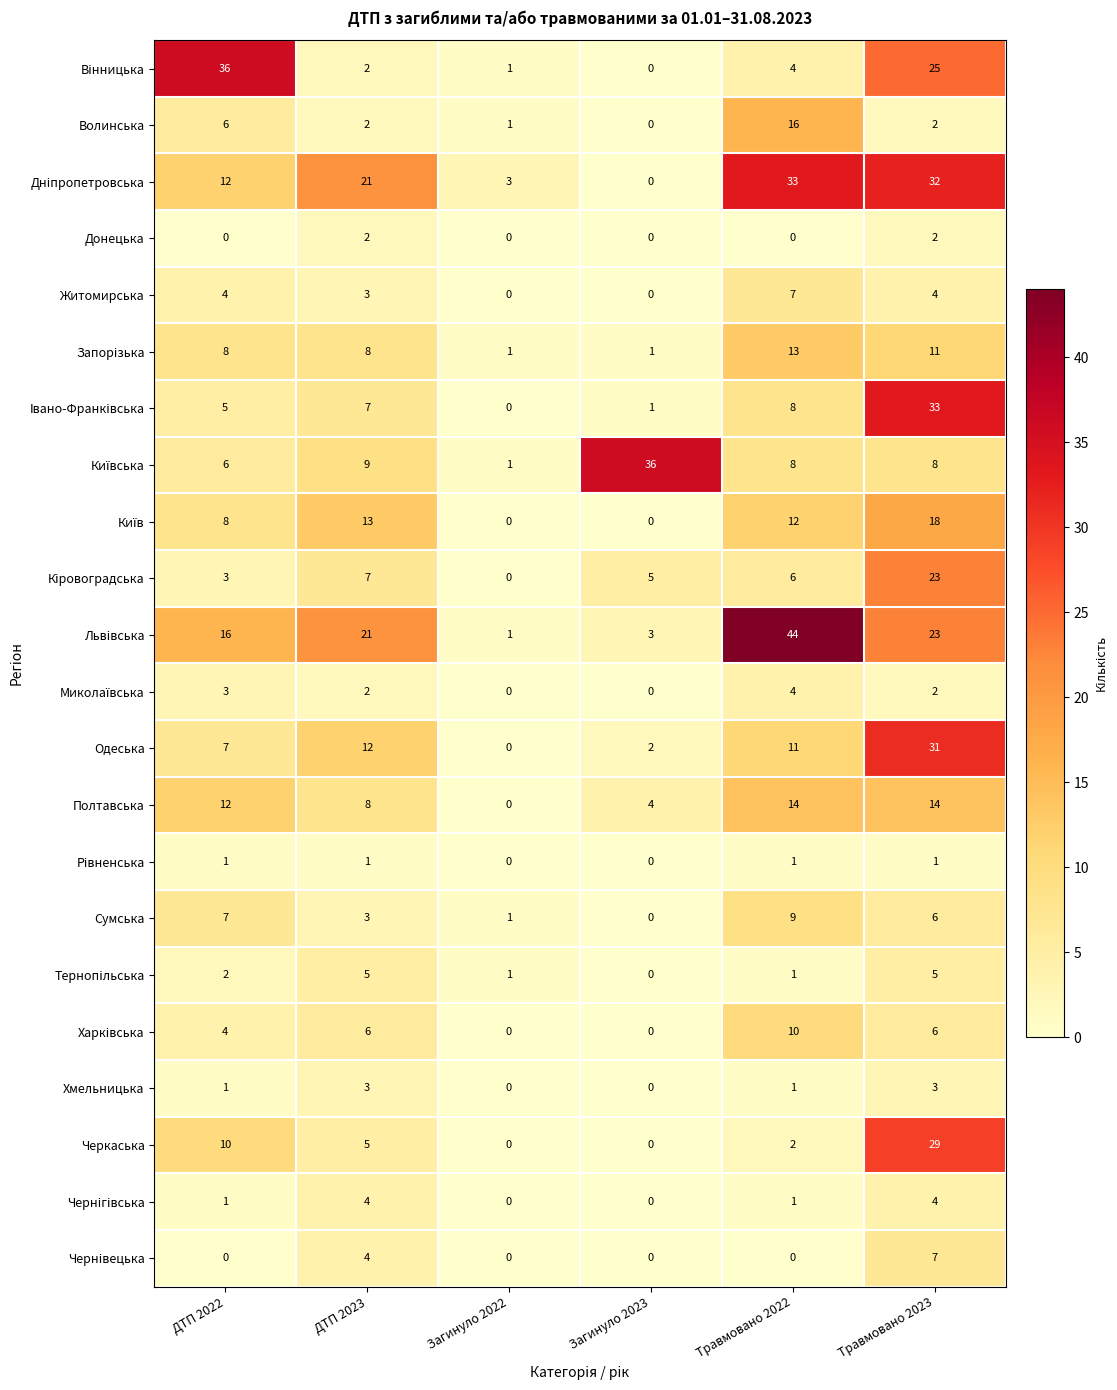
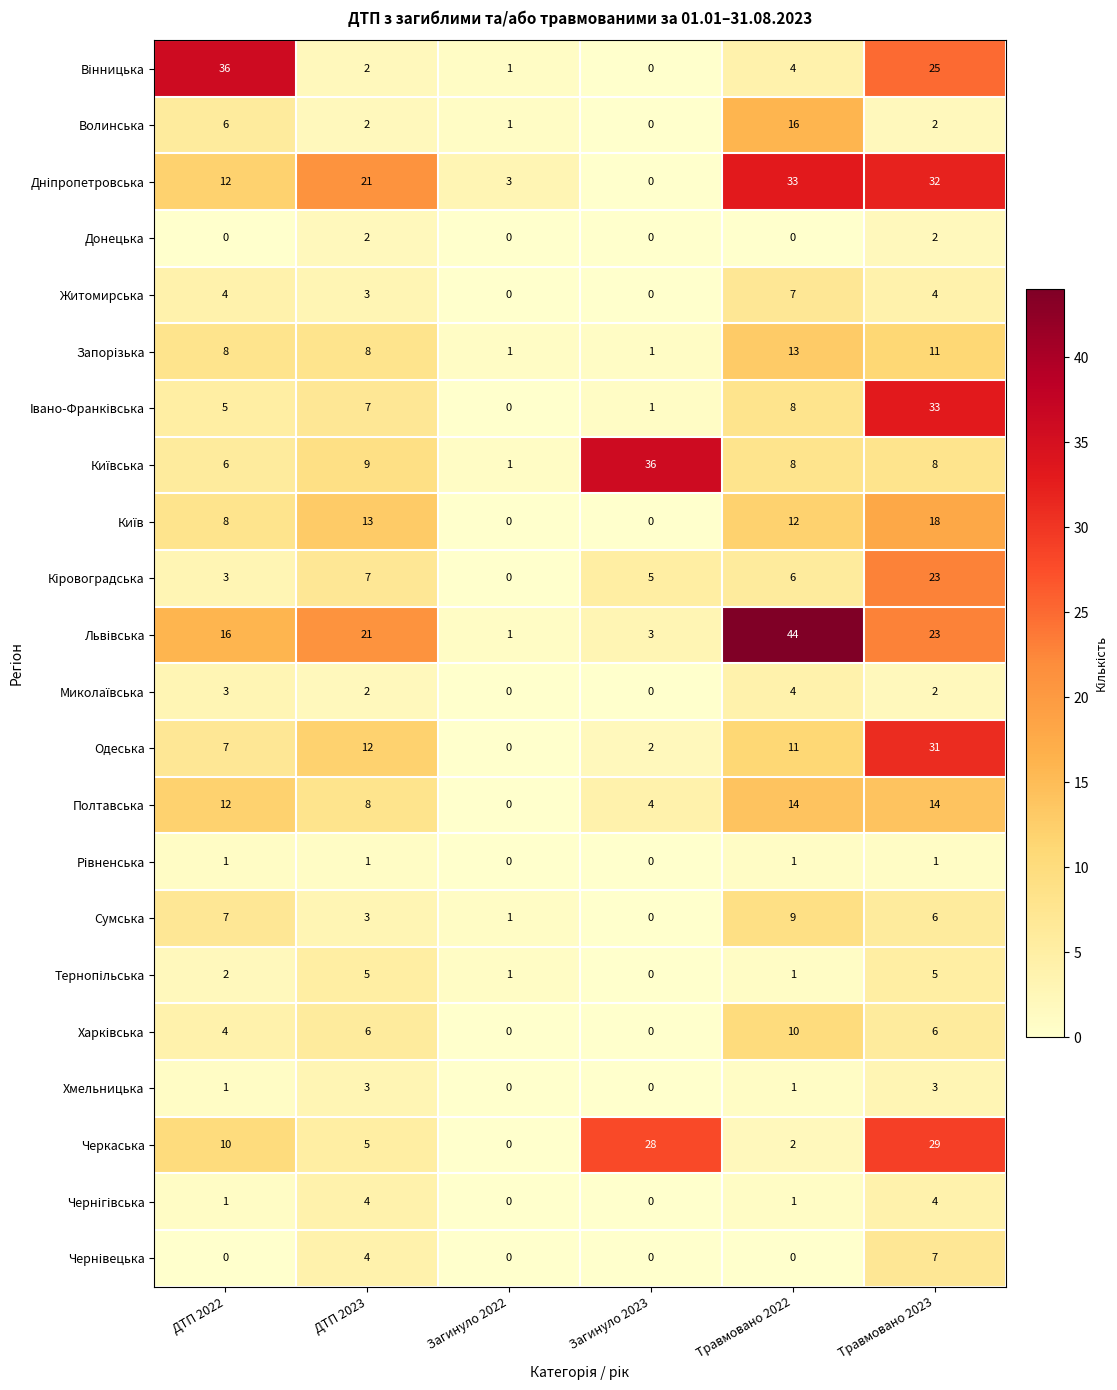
  {
    "Вінницька": {
      "ДТП 2022": 36,
      "ДТП 2023": 2,
      "Загинуло 2022": 1,
      "Загинуло 2023": 0,
      "Травмовано 2022": 4,
      "Травмовано 2023": 25
    },
    "Волинська": {
      "ДТП 2022": 6,
      "ДТП 2023": 2,
      "Загинуло 2022": 1,
      "Загинуло 2023": 0,
      "Травмовано 2022": 16,
      "Травмовано 2023": 2
    },
    "Дніпропетровська": {
      "ДТП 2022": 12,
      "ДТП 2023": 21,
      "Загинуло 2022": 3,
      "Загинуло 2023": 0,
      "Травмовано 2022": 33,
      "Травмовано 2023": 32
    },
    "Донецька": {
      "ДТП 2022": 0,
      "ДТП 2023": 2,
      "Загинуло 2022": 0,
      "Загинуло 2023": 0,
      "Травмовано 2022": 0,
      "Травмовано 2023": 2
    },
    "Житомирська": {
      "ДТП 2022": 4,
      "ДТП 2023": 3,
      "Загинуло 2022": 0,
      "Загинуло 2023": 0,
      "Травмовано 2022": 7,
      "Травмовано 2023": 4
    },
    "Запорізька": {
      "ДТП 2022": 8,
      "ДТП 2023": 8,
      "Загинуло 2022": 1,
      "Загинуло 2023": 1,
      "Травмовано 2022": 13,
      "Травмовано 2023": 11
    },
    "Івано-Франківська": {
      "ДТП 2022": 5,
      "ДТП 2023": 7,
      "Загинуло 2022": 0,
      "Загинуло 2023": 1,
      "Травмовано 2022": 8,
      "Травмовано 2023": 33
    },
    "Київська": {
      "ДТП 2022": 6,
      "ДТП 2023": 9,
      "Загинуло 2022": 1,
      "Загинуло 2023": 36,
      "Травмовано 2022": 8,
      "Травмовано 2023": 8
    },
    "Київ": {
      "ДТП 2022": 8,
      "ДТП 2023": 13,
      "Загинуло 2022": 0,
      "Загинуло 2023": 0,
      "Травмовано 2022": 12,
      "Травмовано 2023": 18
    },
    "Кіровоградська": {
      "ДТП 2022": 3,
      "ДТП 2023": 7,
      "Загинуло 2022": 0,
      "Загинуло 2023": 5,
      "Травмовано 2022": 6,
      "Травмовано 2023": 23
    },
    "Львівська": {
      "ДТП 2022": 16,
      "ДТП 2023": 21,
      "Загинуло 2022": 1,
      "Загинуло 2023": 3,
      "Травмовано 2022": 44,
      "Травмовано 2023": 23
    },
    "Миколаївська": {
      "ДТП 2022": 3,
      "ДТП 2023": 2,
      "Загинуло 2022": 0,
      "Загинуло 2023": 0,
      "Травмовано 2022": 4,
      "Травмовано 2023": 2
    },
    "Одеська": {
      "ДТП 2022": 7,
      "ДТП 2023": 12,
      "Загинуло 2022": 0,
      "Загинуло 2023": 2,
      "Травмовано 2022": 11,
      "Травмовано 2023": 31
    },
    "Полтавська": {
      "ДТП 2022": 12,
      "ДТП 2023": 8,
      "Загинуло 2022": 0,
      "Загинуло 2023": 4,
      "Травмовано 2022": 14,
      "Травмовано 2023": 14
    },
    "Рівненська": {
      "ДТП 2022": 1,
      "ДТП 2023": 1,
      "Загинуло 2022": 0,
      "Загинуло 2023": 0,
      "Травмовано 2022": 1,
      "Травмовано 2023": 1
    },
    "Сумська": {
      "ДТП 2022": 7,
      "ДТП 2023": 3,
      "Загинуло 2022": 1,
      "Загинуло 2023": 0,
      "Травмовано 2022": 9,
      "Травмовано 2023": 6
    },
    "Тернопільська": {
      "ДТП 2022": 2,
      "ДТП 2023": 5,
      "Загинуло 2022": 1,
      "Загинуло 2023": 0,
      "Травмовано 2022": 1,
      "Травмовано 2023": 5
    },
    "Харківська": {
      "ДТП 2022": 4,
      "ДТП 2023": 6,
      "Загинуло 2022": 0,
      "Загинуло 2023": 0,
      "Травмовано 2022": 10,
      "Травмовано 2023": 6
    },
    "Хмельницька": {
      "ДТП 2022": 1,
      "ДТП 2023": 3,
      "Загинуло 2022": 0,
      "Загинуло 2023": 0,
      "Травмовано 2022": 1,
      "Травмовано 2023": 3
    },
    "Черкаська": {
      "ДТП 2022": 10,
      "ДТП 2023": 5,
      "Загинуло 2022": 0,
-     "Загинуло 2023": 0,
+     "Загинуло 2023": 28,
      "Травмовано 2022": 2,
      "Травмовано 2023": 29
    },
    "Чернігівська": {
      "ДТП 2022": 1,
      "ДТП 2023": 4,
      "Загинуло 2022": 0,
      "Загинуло 2023": 0,
      "Травмовано 2022": 1,
      "Травмовано 2023": 4
    },
    "Чернівецька": {
      "ДТП 2022": 0,
      "ДТП 2023": 4,
      "Загинуло 2022": 0,
      "Загинуло 2023": 0,
      "Травмовано 2022": 0,
      "Травмовано 2023": 7
    }
  }
